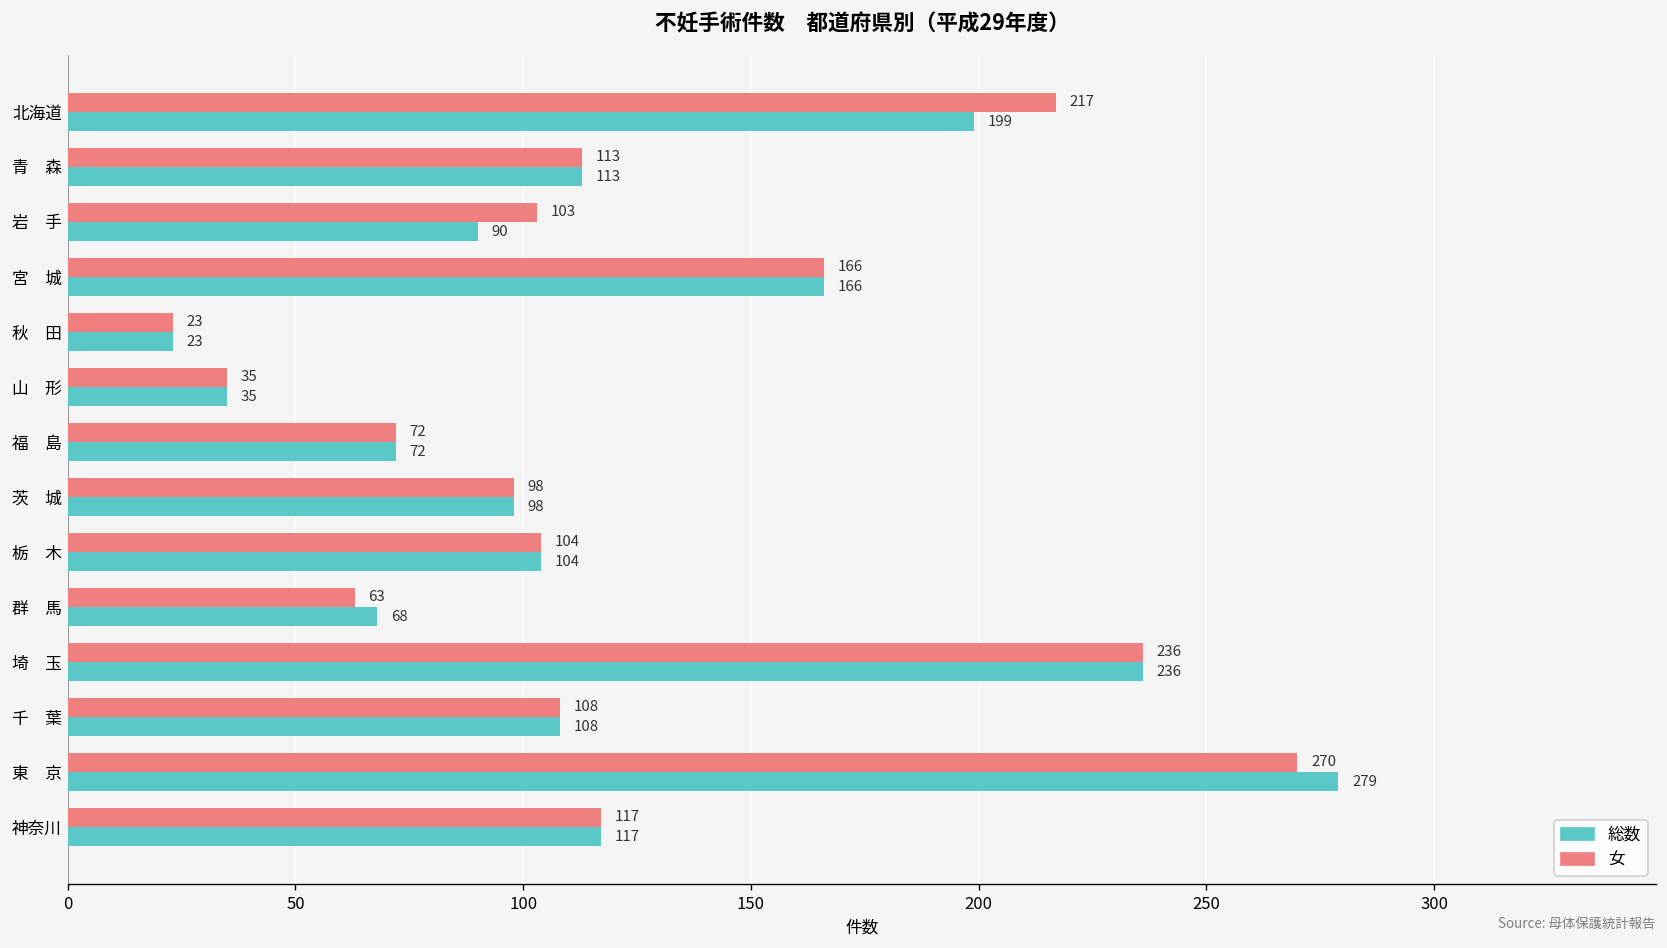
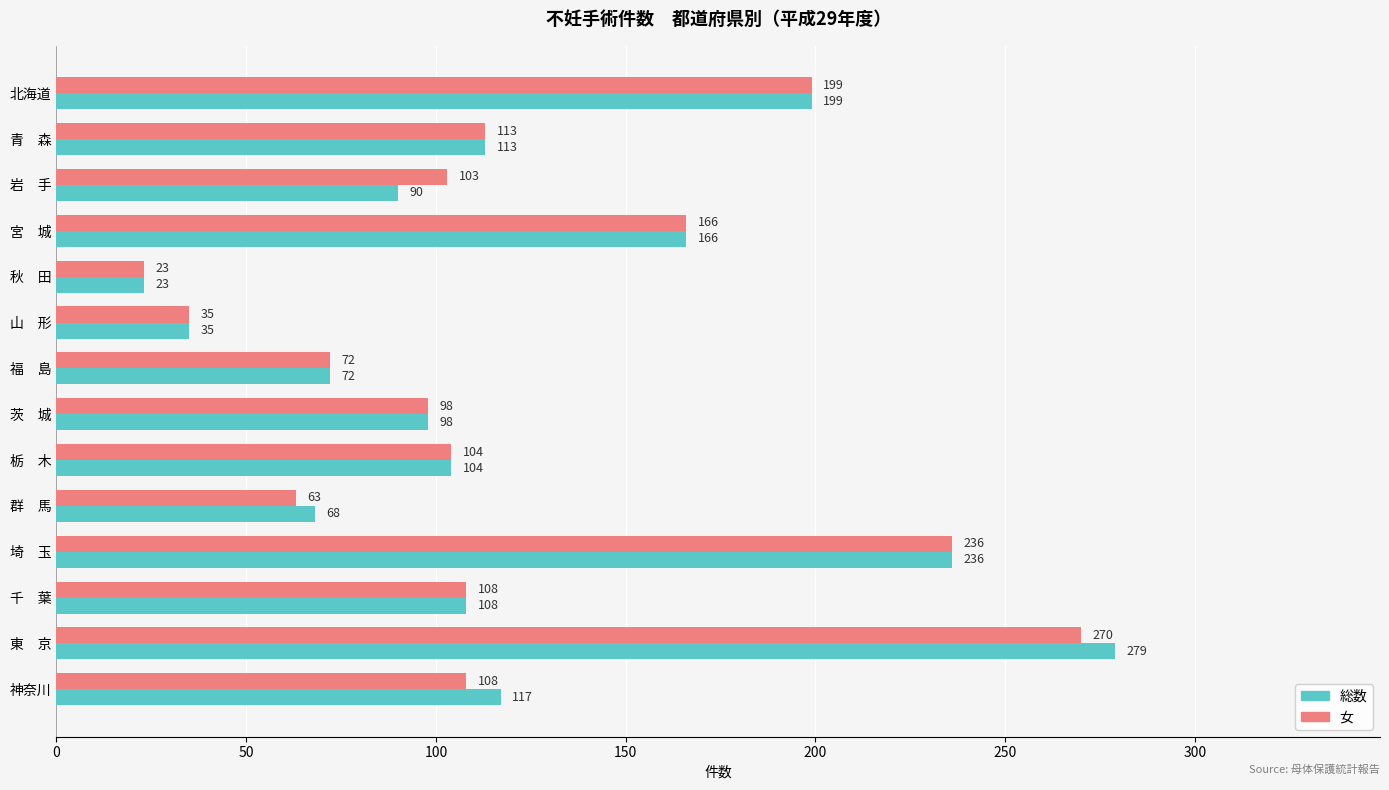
  {
    "総数": {
      "北海道": 199,
      "青 森": 113,
      "岩 手": 90,
      "宮 城": 166,
      "秋 田": 23,
      "山 形": 35,
      "福 島": 72,
      "茨 城": 98,
      "栃 木": 104,
      "群 馬": 68,
      "埼 玉": 236,
      "千 葉": 108,
      "東 京": 279,
      "神奈川": 117
    },
    "女": {
-     "北海道": 217,
+     "北海道": 199,
      "青 森": 113,
      "岩 手": 103,
      "宮 城": 166,
      "秋 田": 23,
      "山 形": 35,
      "福 島": 72,
      "茨 城": 98,
      "栃 木": 104,
      "群 馬": 63,
      "埼 玉": 236,
      "千 葉": 108,
      "東 京": 270,
-     "神奈川": 117
+     "神奈川": 108
    }
  }
